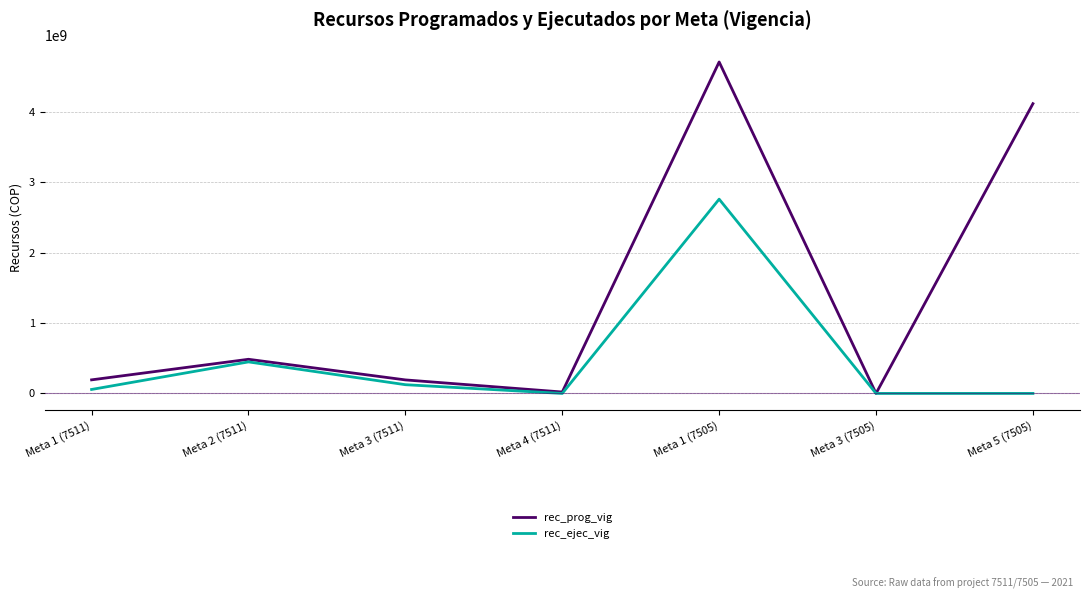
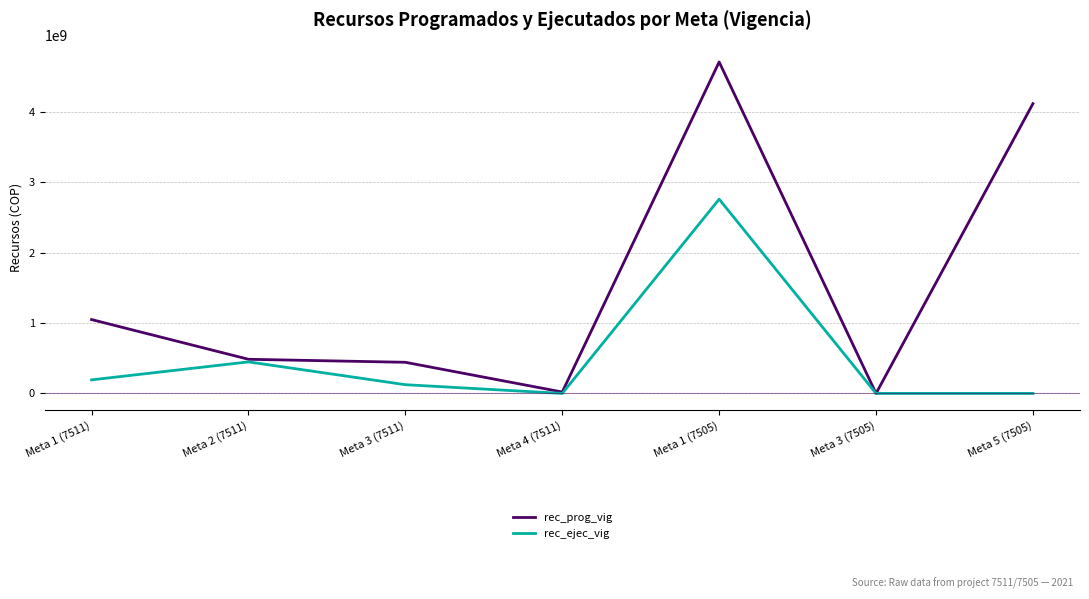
  {
    "rec_prog_vig": {
-     "Meta 1 (7511)": 200000000,
+     "Meta 1 (7511)": 1000000000,
      "Meta 2 (7511)": 500000000,
-     "Meta 3 (7511)": 200000000,
+     "Meta 3 (7511)": 400000000,
      "Meta 1 (7505)": 4700000000,
      "Meta 5 (7505)": 4100000000
    },
    "rec_ejec_vig": {
-     "Meta 1 (7511)": 100000000,
+     "Meta 1 (7511)": 200000000,
      "Meta 2 (7511)": 400000000,
      "Meta 3 (7511)": 100000000,
      "Meta 1 (7505)": 2800000000,
      "Meta 5 (7505)": 0
    }
  }
